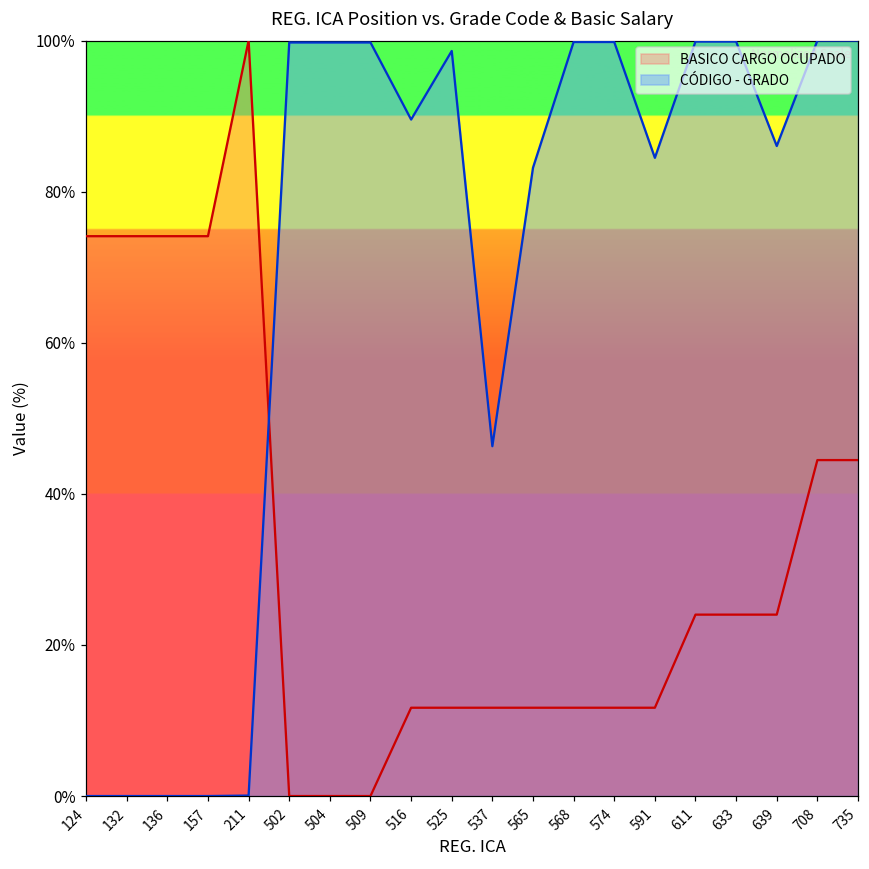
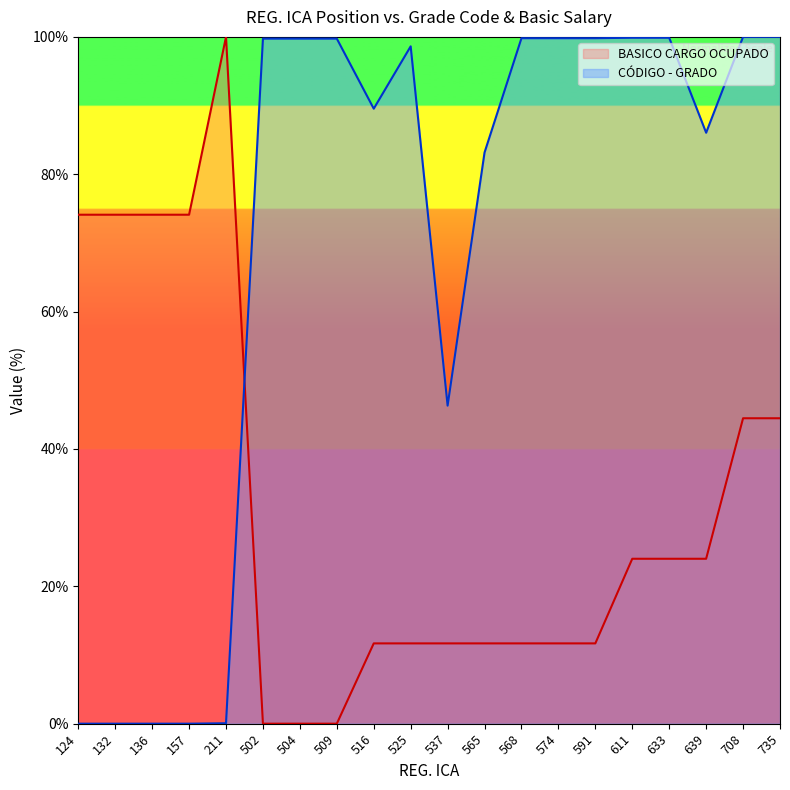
  {
    "BASICO CARGO OCUPADO": {
      "124": "74%",
      "132": "74%",
      "136": "74%",
      "157": "74%",
      "211": "100%",
      "502": "0%",
      "504": "0%",
      "509": "0%",
      "516": "12%",
      "525": "12%",
      "537": "12%",
      "565": "12%",
      "568": "12%",
      "574": "12%",
      "591": "12%",
      "611": "24%",
      "633": "24%",
      "639": "24%",
      "708": "44%",
      "735": "44%"
    },
    "CÓDIGO - GRADO": {
      "124": "0%",
      "132": "0%",
      "136": "0%",
      "157": "0%",
      "211": "0%",
      "502": "100%",
      "504": "100%",
      "509": "100%",
      "516": "90%",
      "525": "99%",
      "537": "46%",
      "565": "83%",
      "568": "100%",
      "574": "100%",
-     "591": "84%",
+     "591": "100%",
      "611": "100%",
      "633": "100%",
      "639": "86%",
      "708": "100%",
      "735": "100%"
    }
  }
